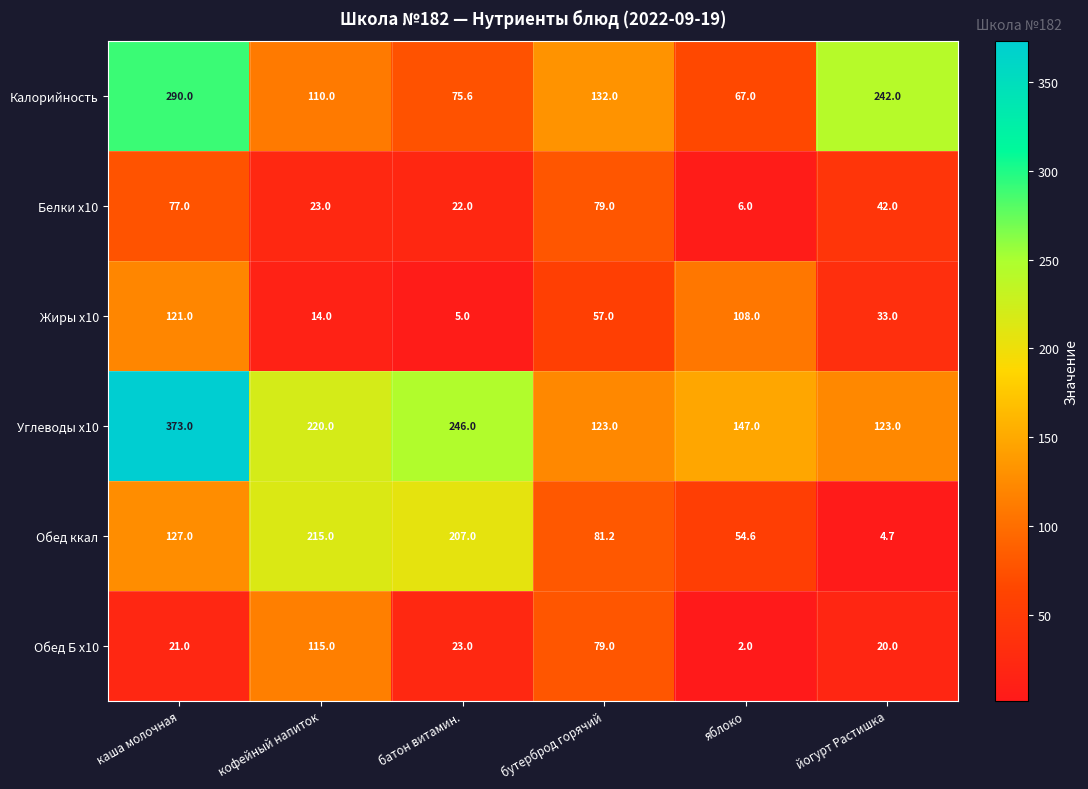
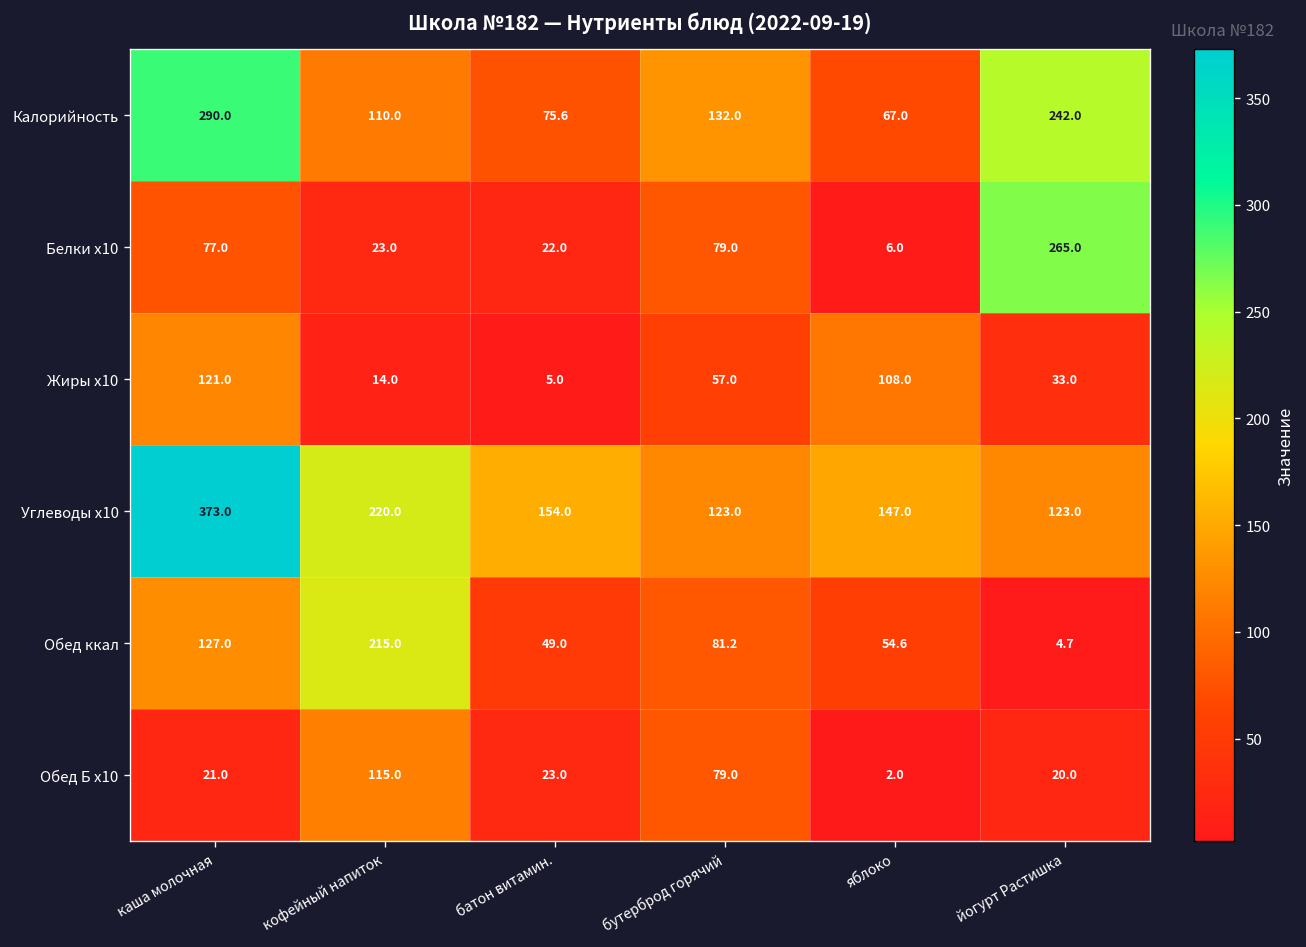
  {
    "Калорийность": {
      "каша молочная": 290.0,
      "кофейный напиток": 110.0,
      "батон витамин.": 75.6,
      "бутерброд горячий": 132.0,
      "яблоко": 67.0,
      "йогурт Растишка": 242.0
    },
    "Белки x10": {
      "каша молочная": 77.0,
      "кофейный напиток": 23.0,
      "батон витамин.": 22.0,
      "бутерброд горячий": 79.0,
      "яблоко": 6.0,
-     "йогурт Растишка": 42.0
+     "йогурт Растишка": 265.0
    },
    "Жиры x10": {
      "каша молочная": 121.0,
      "кофейный напиток": 14.0,
      "батон витамин.": 5.0,
      "бутерброд горячий": 57.0,
      "яблоко": 108.0,
      "йогурт Растишка": 33.0
    },
    "Углеводы x10": {
      "каша молочная": 373.0,
      "кофейный напиток": 220.0,
-     "батон витамин.": 246.0,
+     "батон витамин.": 154.0,
      "бутерброд горячий": 123.0,
      "яблоко": 147.0,
      "йогурт Растишка": 123.0
    },
    "Обед ккал": {
      "каша молочная": 127.0,
      "кофейный напиток": 215.0,
-     "батон витамин.": 207.0,
+     "батон витамин.": 49.0,
      "бутерброд горячий": 81.2,
      "яблоко": 54.6,
      "йогурт Растишка": 4.7
    },
    "Обед Б x10": {
      "каша молочная": 21.0,
      "кофейный напиток": 115.0,
      "батон витамин.": 23.0,
      "бутерброд горячий": 79.0,
      "яблоко": 2.0,
      "йогурт Растишка": 20.0
    }
  }
